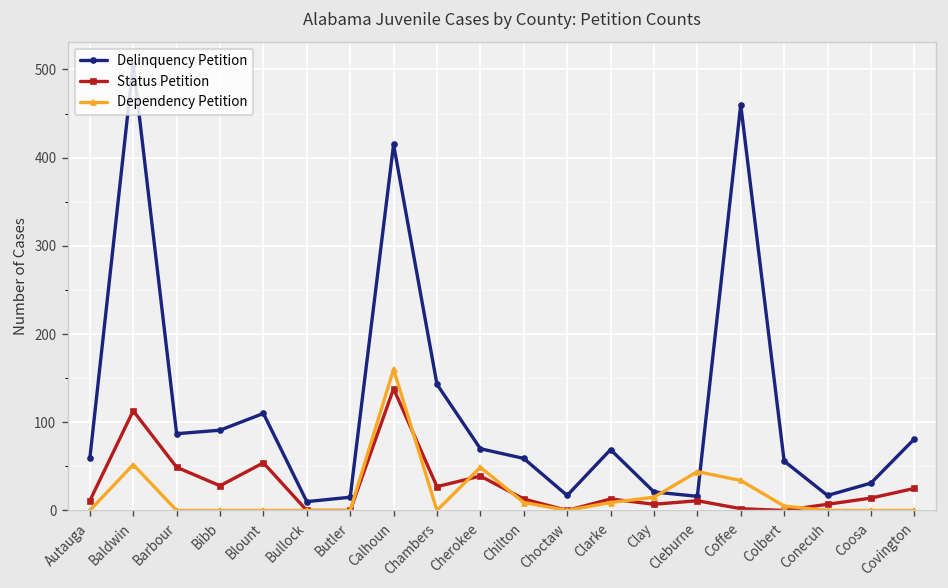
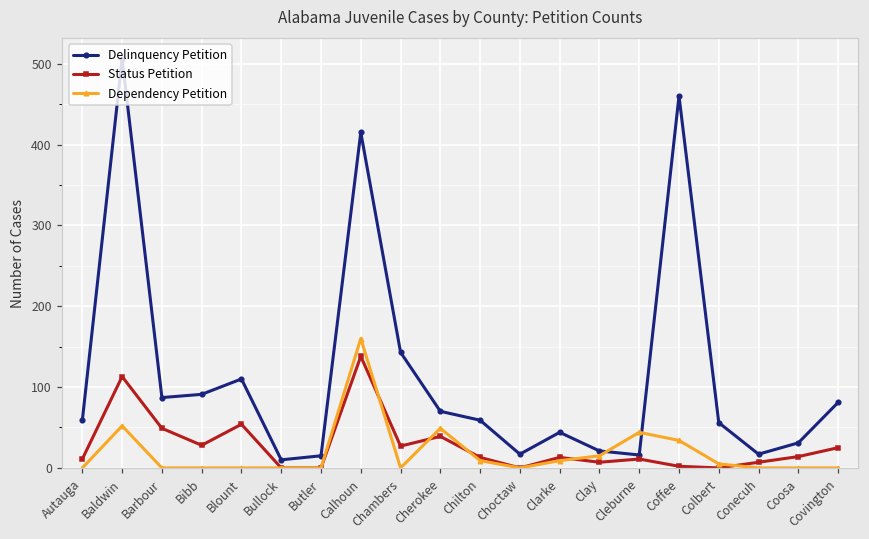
  {
    "Delinquency Petition": {
      "Autauga": 60,
      "Barbour": 90,
      "Bibb": 90,
      "Blount": 110,
      "Bullock": 10,
      "Butler": 20,
      "Calhoun": 420,
      "Chambers": 140,
      "Cherokee": 70,
      "Chilton": 60,
      "Choctaw": 20,
-     "Clarke": 70,
+     "Clarke": 40,
      "Clay": 20,
      "Cleburne": 20,
      "Coffee": 460,
      "Colbert": 60,
      "Conecuh": 20,
      "Coosa": 30,
      "Covington": 80
    },
    "Status Petition": {
      "Autauga": 10,
      "Baldwin": 110,
      "Barbour": 50,
      "Bibb": 30,
      "Blount": 50,
      "Calhoun": 140,
      "Chambers": 30,
      "Cherokee": 40,
      "Chilton": 10,
      "Clarke": 10,
      "Clay": 10,
      "Cleburne": 10,
      "Coffee": 0,
      "Colbert": 0,
      "Conecuh": 10,
      "Coosa": 10,
      "Covington": 30
    },
    "Dependency Petition": {
      "Autauga": 0,
      "Baldwin": 50,
      "Barbour": 0,
      "Bibb": 0,
      "Blount": 0,
      "Calhoun": 160,
      "Chambers": 0,
      "Cherokee": 50,
      "Chilton": 10,
      "Clarke": 10,
      "Clay": 20,
      "Cleburne": 40,
      "Coffee": 30,
      "Colbert": 10,
      "Conecuh": 0,
      "Coosa": 0,
      "Covington": 0
    }
  }
